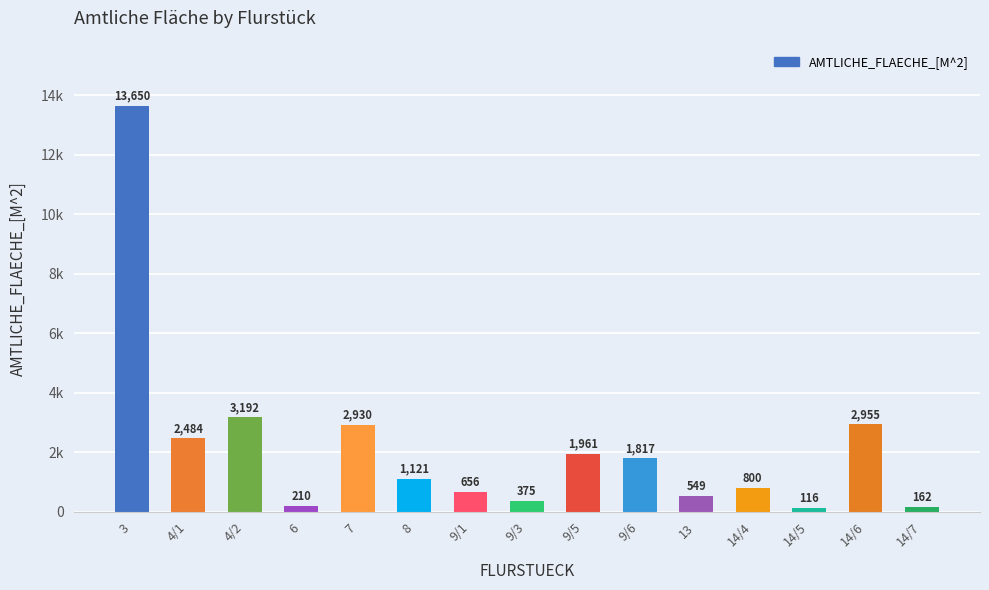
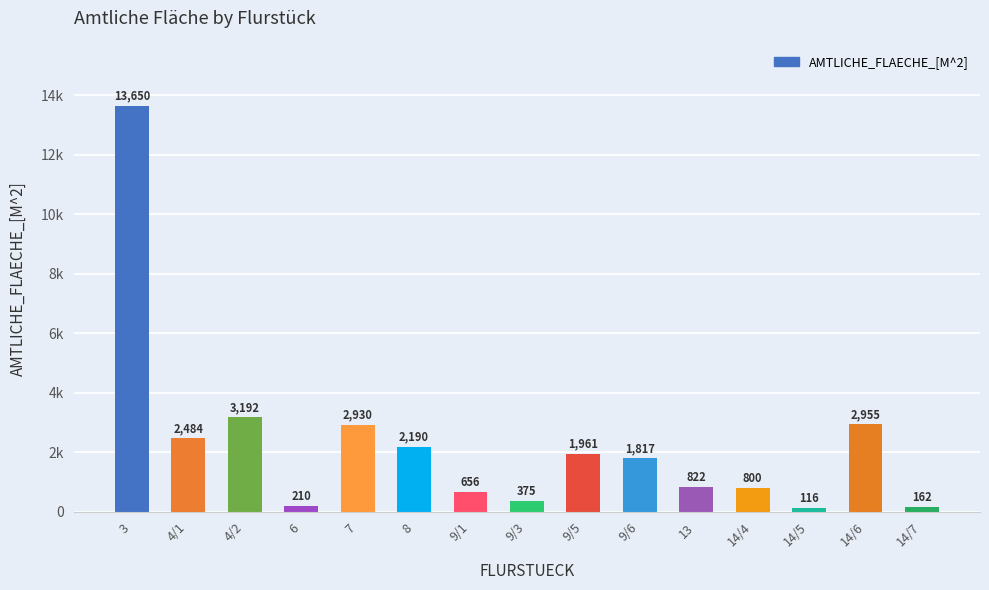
  {
    "3": "13,650",
    "4/1": "2,484",
    "4/2": "3,192",
    "6": "210",
    "7": "2,930",
-   "8": "1,121",
+   "8": "2,190",
    "9/1": "656",
    "9/3": "375",
    "9/5": "1,961",
    "9/6": "1,817",
-   "13": "549",
+   "13": "822",
    "14/4": "800",
    "14/5": "116",
    "14/6": "2,955",
    "14/7": "162"
  }
